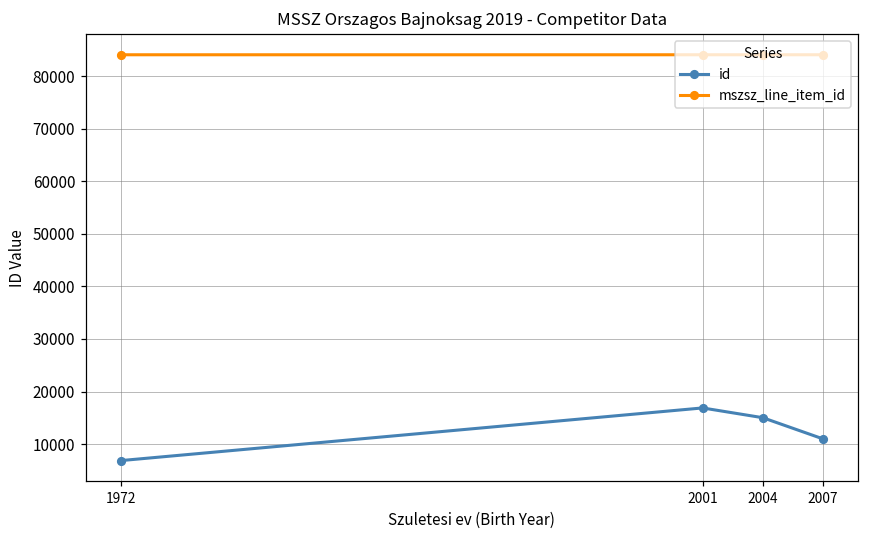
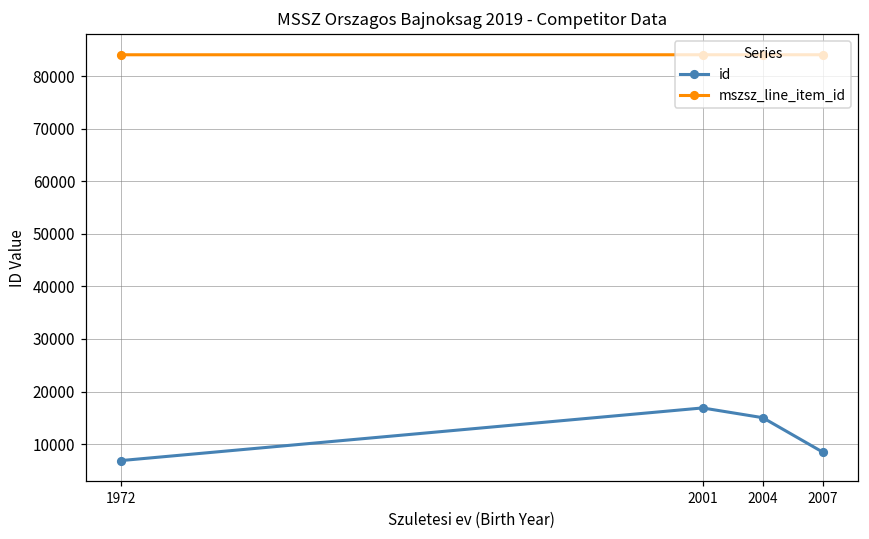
  {
    "id": {
      "1972": 7000,
      "2001": 17000,
      "2004": 15000,
-     "2007": 11000
+     "2007": 8000
    },
    "mszsz_line_item_id": {
      "1972": 84000
    }
  }
